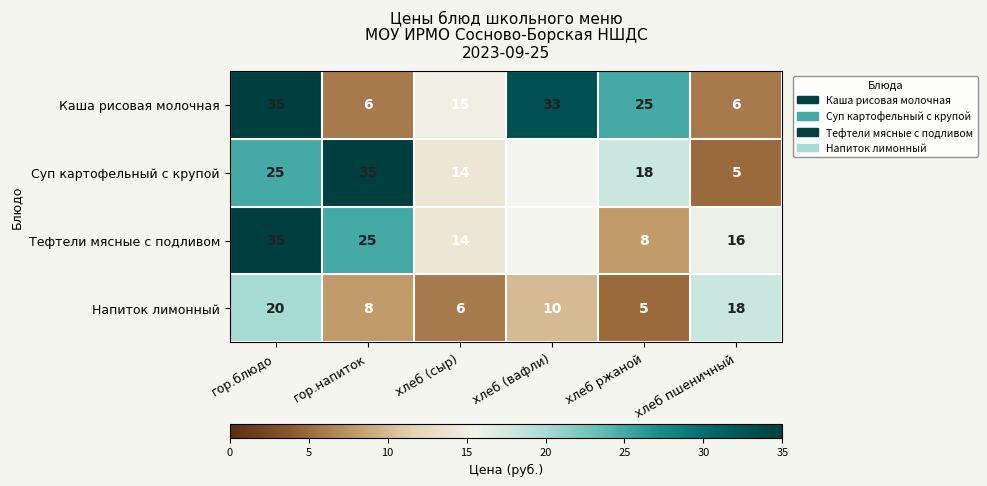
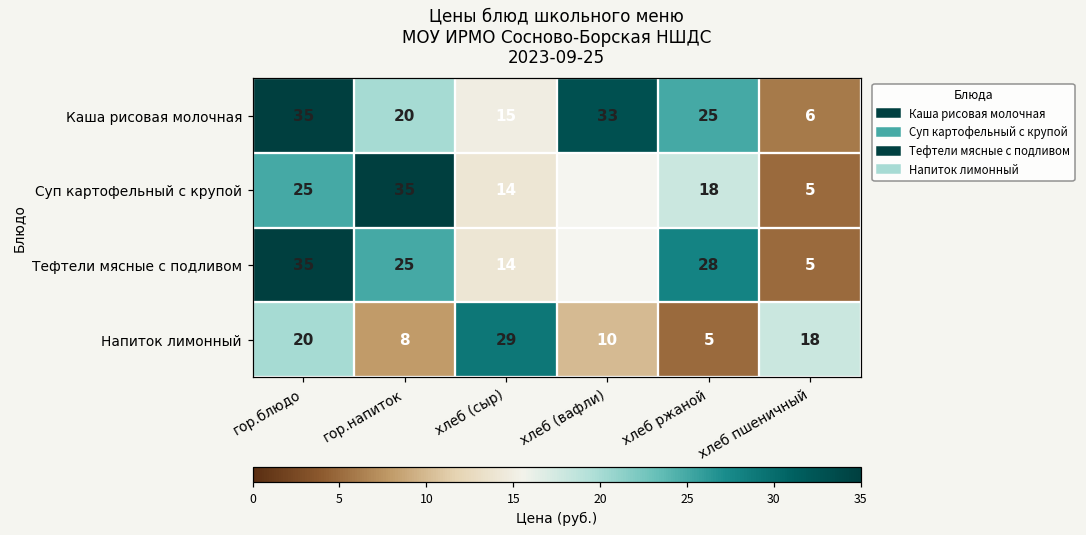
  {
    "Каша рисовая молочная": {
-     "гор.напиток": 6,
+     "гор.напиток": 20,
      "хлеб ржаной": 25,
      "хлеб пшеничный": 6
    },
    "Суп картофельный с крупой": {
      "гор.блюдо": 25,
      "хлеб ржаной": 18,
      "хлеб пшеничный": 5
    },
    "Тефтели мясные с подливом": {
      "гор.напиток": 25,
-     "хлеб ржаной": 8,
-     "хлеб пшеничный": 16
+     "хлеб ржаной": 28,
+     "хлеб пшеничный": 5
    },
    "Напиток лимонный": {
      "гор.блюдо": 20,
      "гор.напиток": 8,
-     "хлеб (сыр)": 6,
+     "хлеб (сыр)": 29,
      "хлеб (вафли)": 10,
      "хлеб ржаной": 5,
      "хлеб пшеничный": 18
    }
  }
